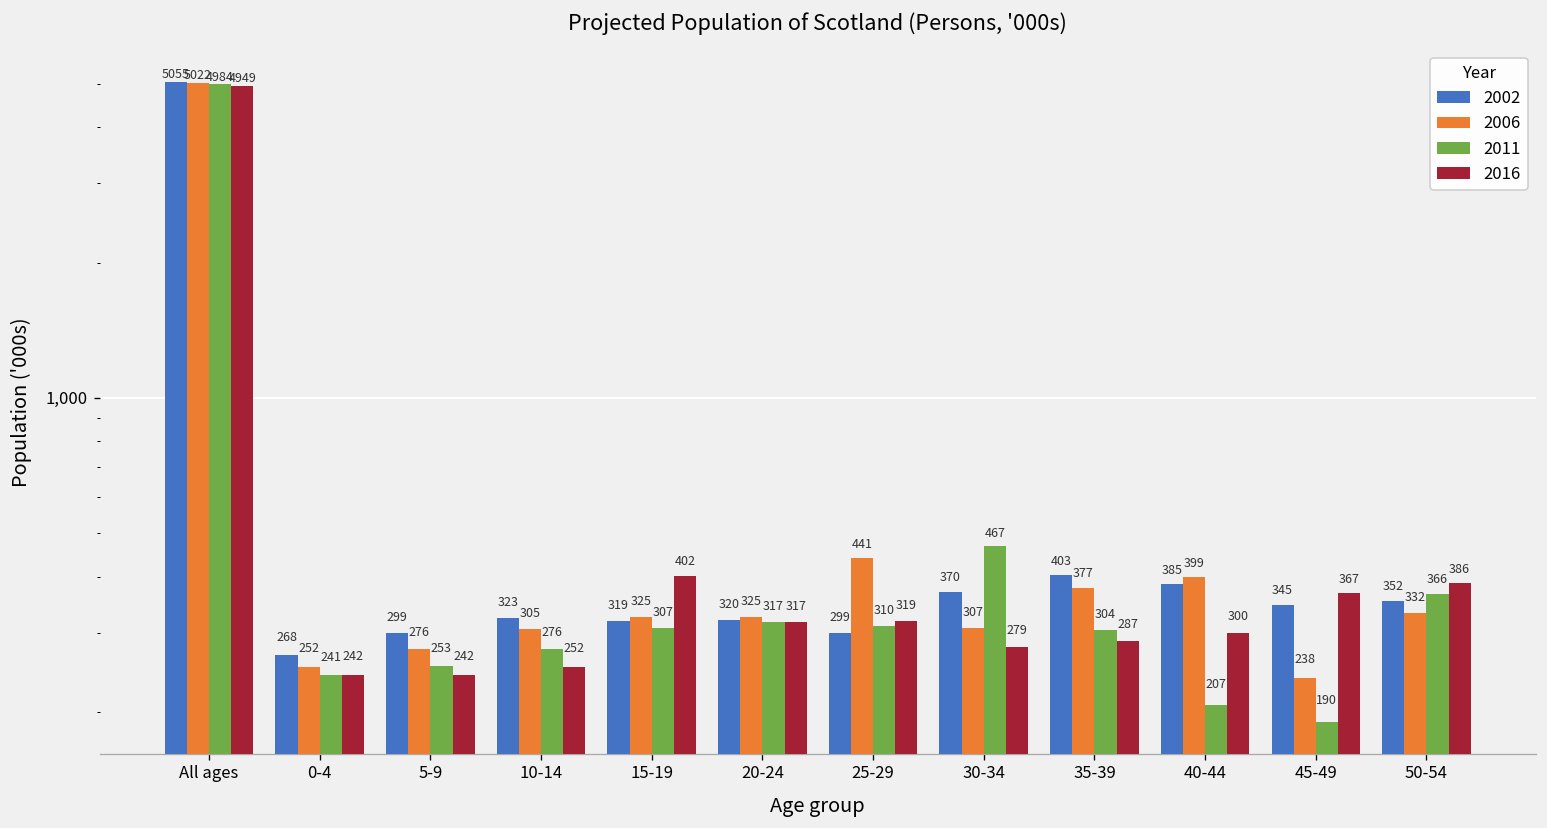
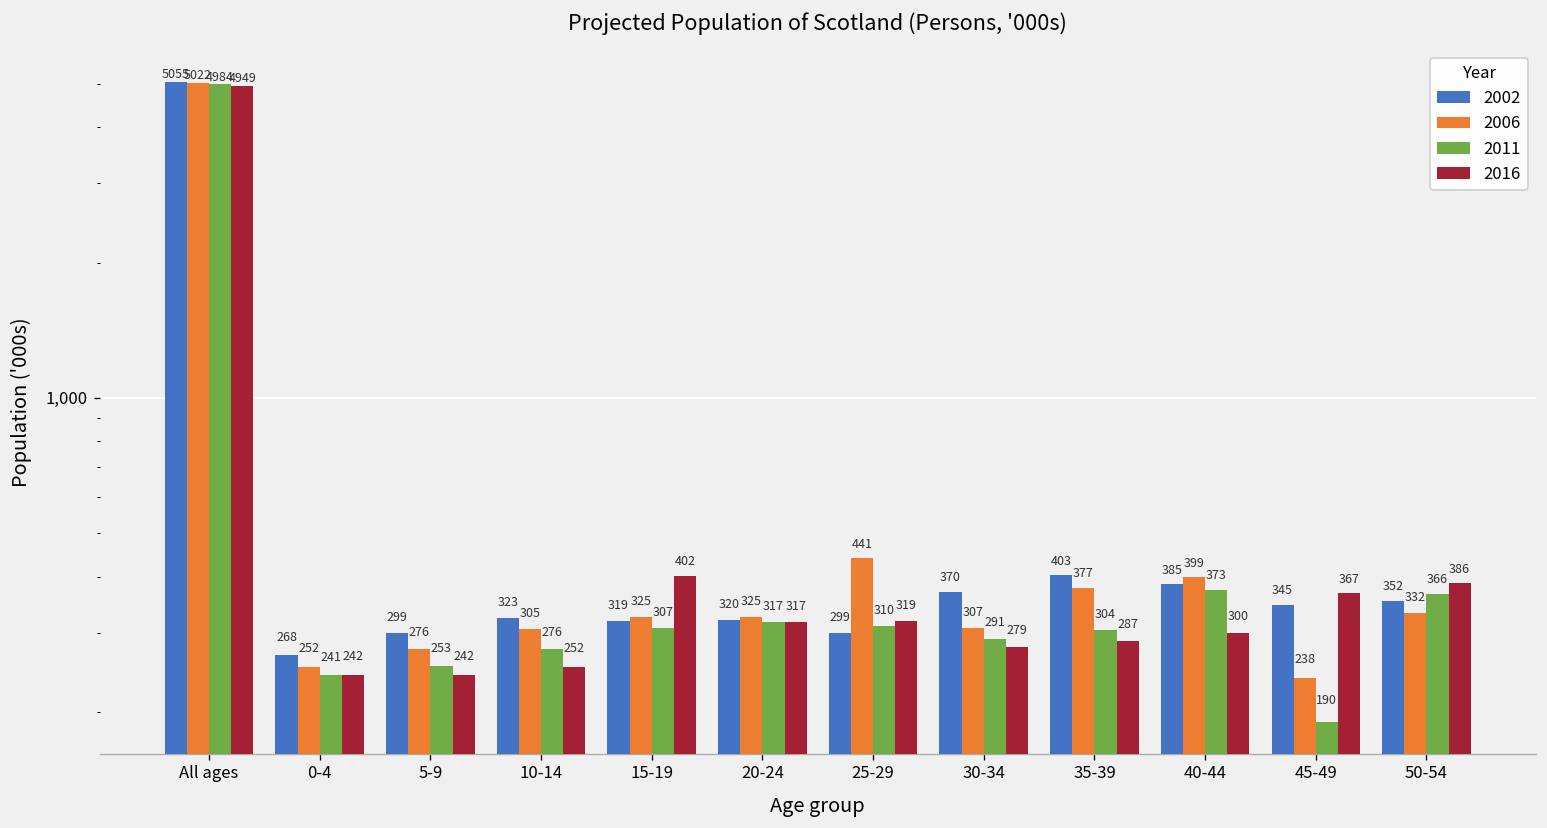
  {
    "2002": {
      "0-4": 268,
      "5-9": 299,
      "10-14": 323,
      "15-19": 319,
      "20-24": 320,
      "25-29": 299,
      "30-34": 370,
      "35-39": 403,
      "40-44": 385,
      "45-49": 345,
      "50-54": 352
    },
    "2006": {
      "0-4": 252,
      "5-9": 276,
      "10-14": 305,
      "15-19": 325,
      "20-24": 325,
      "25-29": 441,
      "30-34": 307,
      "35-39": 377,
      "40-44": 399,
      "45-49": 238,
      "50-54": 332
    },
    "2011": {
      "0-4": 241,
      "5-9": 253,
      "10-14": 276,
      "15-19": 307,
      "20-24": 317,
      "25-29": 310,
-     "30-34": 467,
+     "30-34": 291,
      "35-39": 304,
-     "40-44": 207,
+     "40-44": 373,
      "45-49": 190,
      "50-54": 366
    },
    "2016": {
      "0-4": 242,
      "5-9": 242,
      "10-14": 252,
      "15-19": 402,
      "20-24": 317,
      "25-29": 319,
      "30-34": 279,
      "35-39": 287,
      "40-44": 300,
      "45-49": 367,
      "50-54": 386
    }
  }
